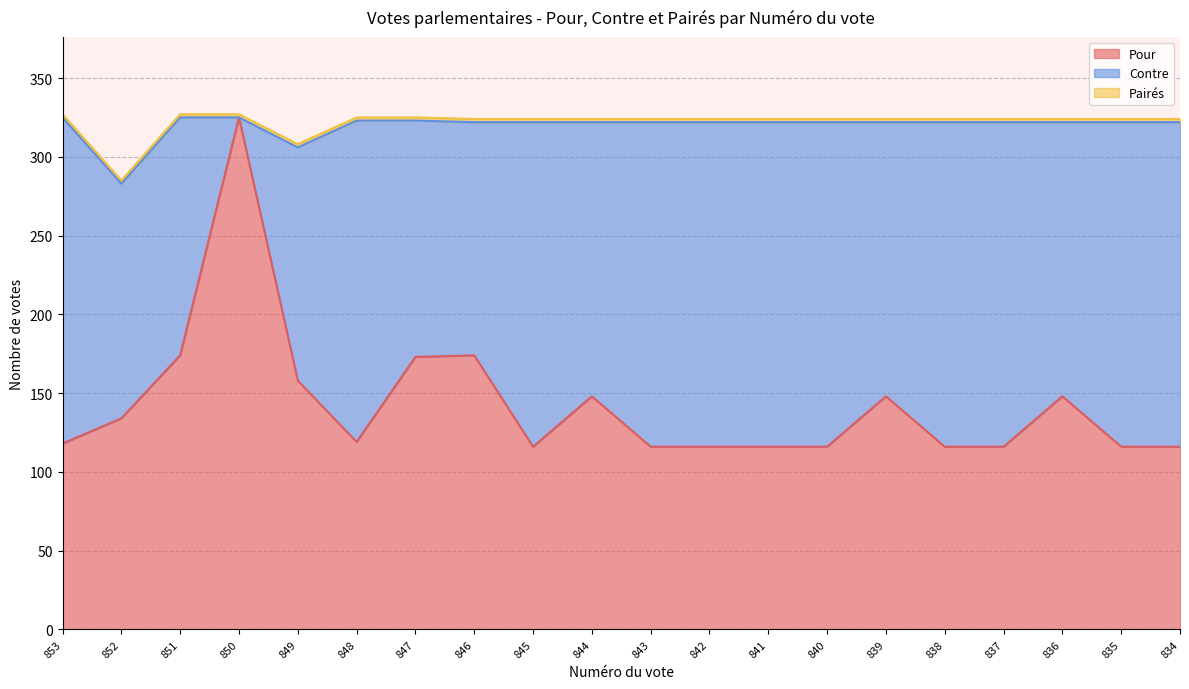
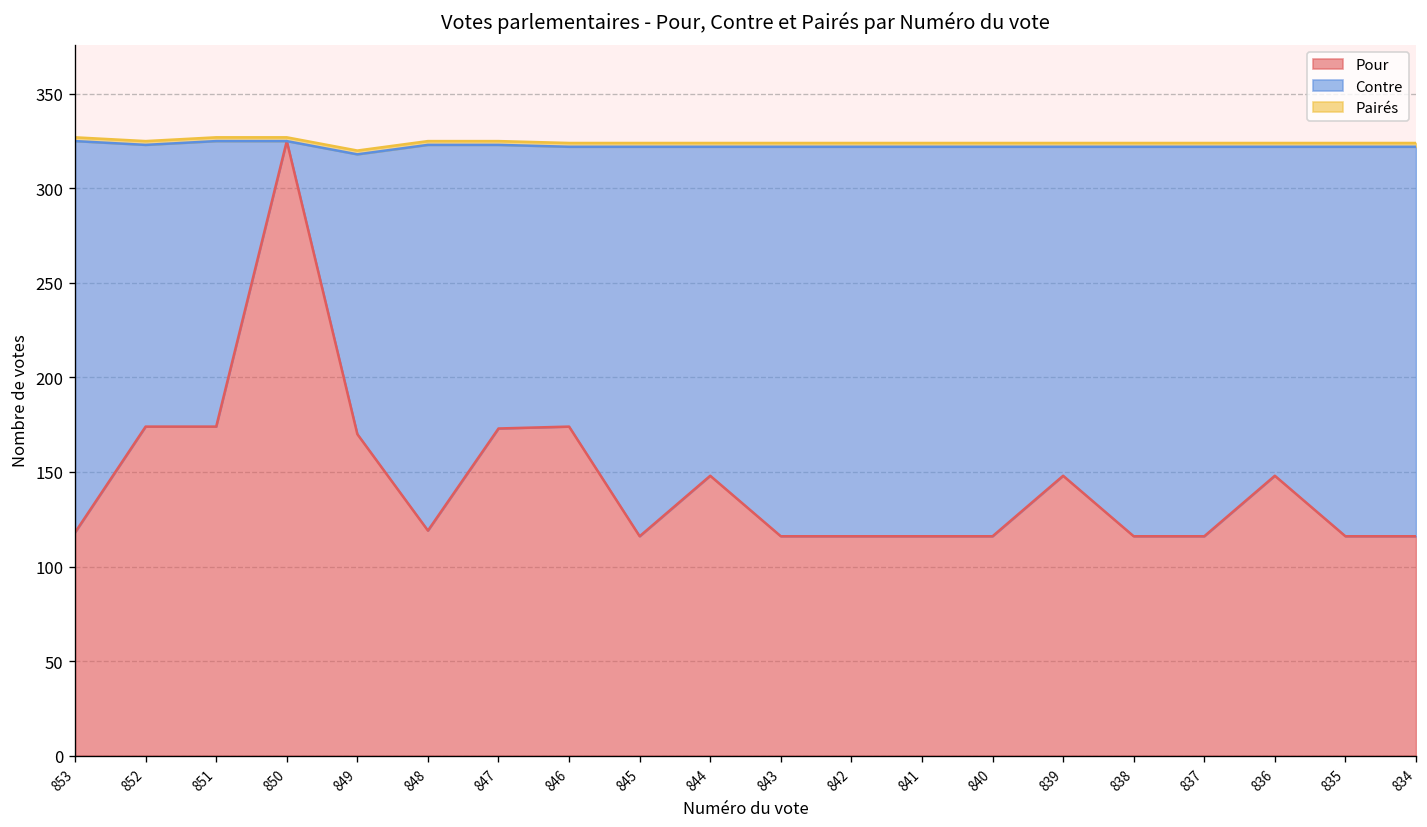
  {
    "Pour": {
      "853": 118,
-     "852": 134,
+     "852": 174,
      "851": 174,
-     "849": 158,
+     "849": 170,
      "848": 119,
      "847": 173,
      "846": 174,
      "845": 116,
      "844": 148,
      "843": 116,
      "842": 116,
      "841": 116,
      "840": 116,
      "839": 148,
      "838": 116,
      "837": 116,
      "836": 148,
      "835": 116,
      "834": 116
    },
    "Contre": {
      "853": 207,
      "852": 149,
      "851": 151,
      "849": 148,
      "848": 204,
      "847": 150,
      "846": 148,
      "845": 206,
      "844": 174,
      "843": 206,
      "842": 206,
      "841": 206,
      "840": 206,
      "839": 174,
      "838": 206,
      "837": 206,
      "836": 174,
      "835": 206,
      "834": 206
    },
    "Pairés": {
      "853": 2,
      "852": 2,
      "851": 2,
      "850": 2,
      "849": 2,
      "848": 2,
      "847": 2,
      "846": 2,
      "845": 2,
      "844": 2,
      "843": 2,
      "842": 2,
      "841": 2,
      "840": 2,
      "839": 2,
      "838": 2,
      "837": 2,
      "836": 2,
      "835": 2,
      "834": 2
    }
  }
